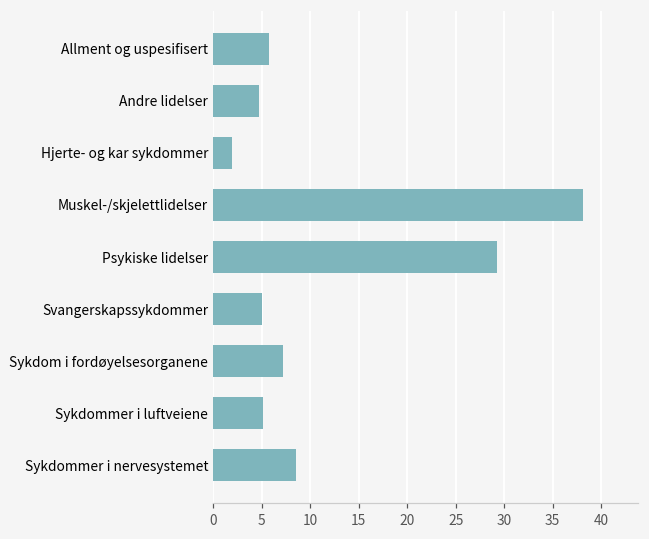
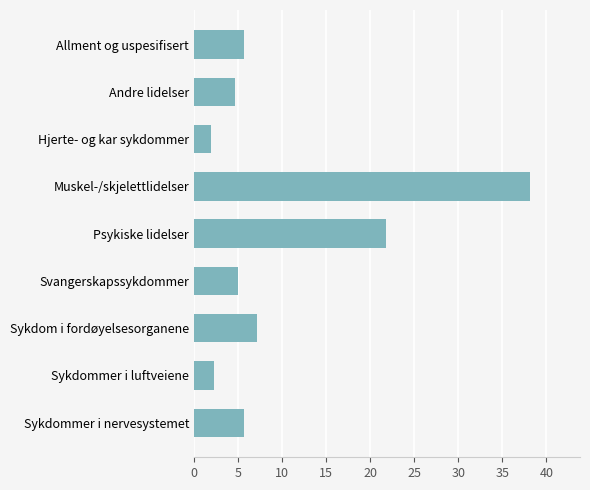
  {
    "Allment og uspesifisert": 6,
    "Andre lidelser": 5,
    "Hjerte- og kar sykdommer": 2,
    "Muskel-/skjelettlidelser": 38,
-   "Psykiske lidelser": 29,
+   "Psykiske lidelser": 22,
    "Svangerskapssykdommer": 5,
    "Sykdom i fordøyelsesorganene": 7,
-   "Sykdommer i luftveiene": 5,
-   "Sykdommer i nervesystemet": 9
+   "Sykdommer i luftveiene": 2,
+   "Sykdommer i nervesystemet": 6
  }
